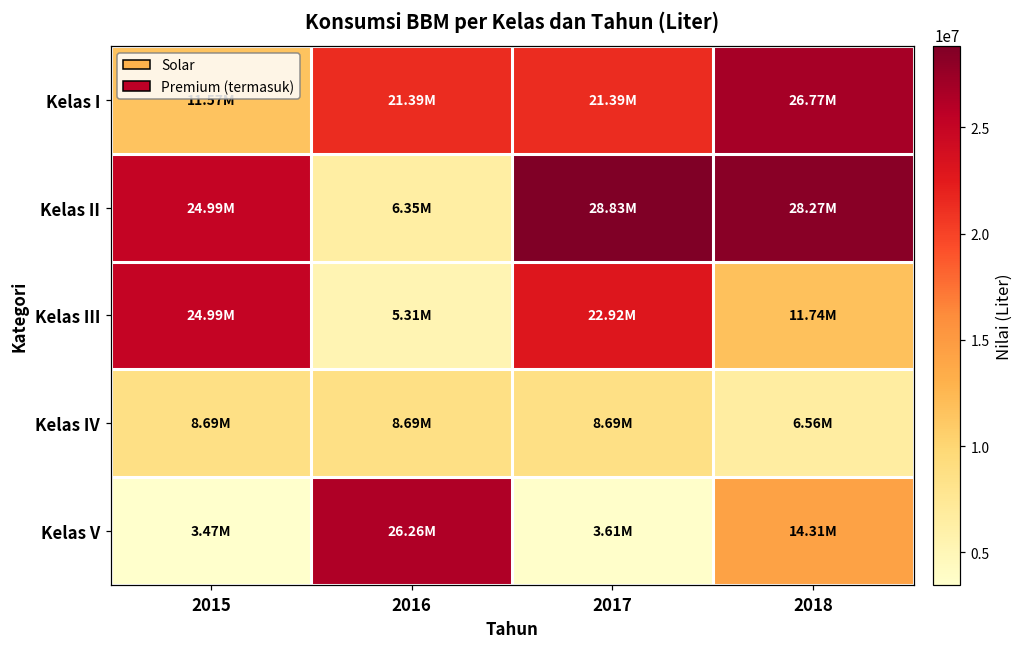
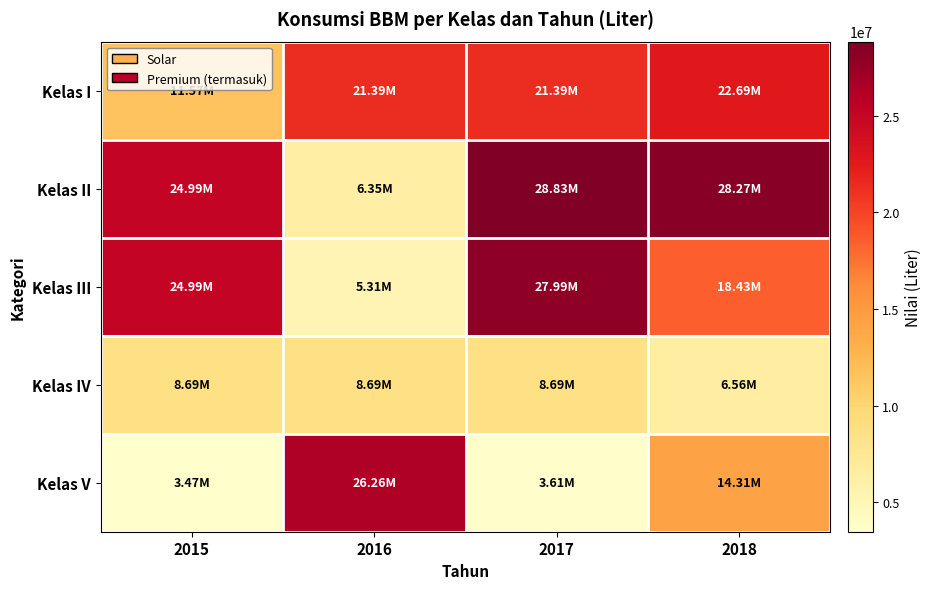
  {
    "Kelas I": {
      "2016": "21.39M",
      "2017": "21.39M",
-     "2018": "26.77M"
+     "2018": "22.69M"
    },
    "Kelas II": {
      "2015": "24.99M",
      "2016": "6.35M",
      "2017": "28.83M",
      "2018": "28.27M"
    },
    "Kelas III": {
      "2015": "24.99M",
      "2016": "5.31M",
-     "2017": "22.92M",
-     "2018": "11.74M"
+     "2017": "27.99M",
+     "2018": "18.43M"
    },
    "Kelas IV": {
      "2015": "8.69M",
      "2016": "8.69M",
      "2017": "8.69M",
      "2018": "6.56M"
    },
    "Kelas V": {
      "2015": "3.47M",
      "2016": "26.26M",
      "2017": "3.61M",
      "2018": "14.31M"
    }
  }
